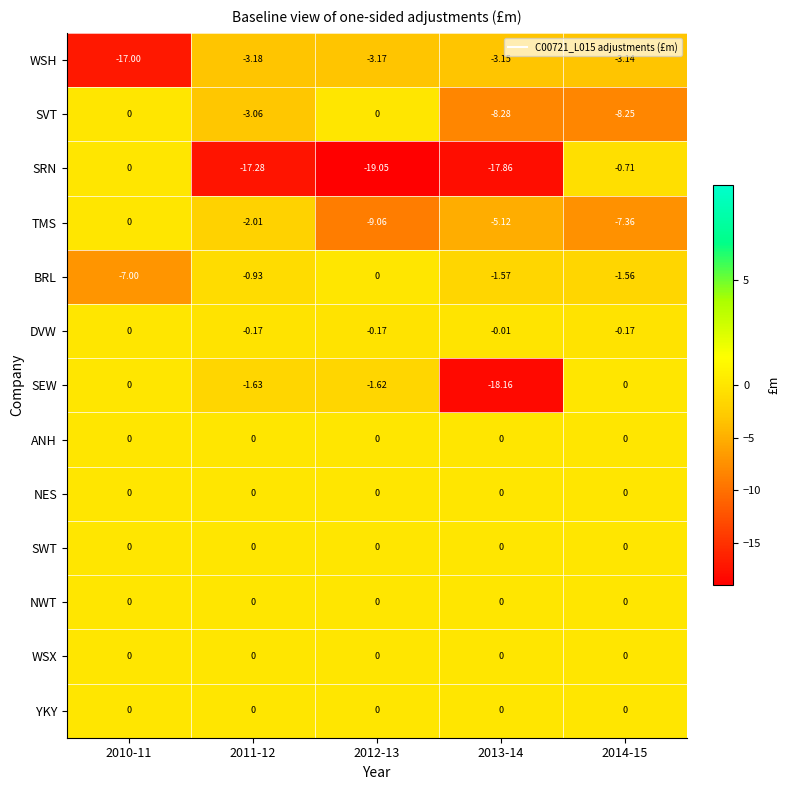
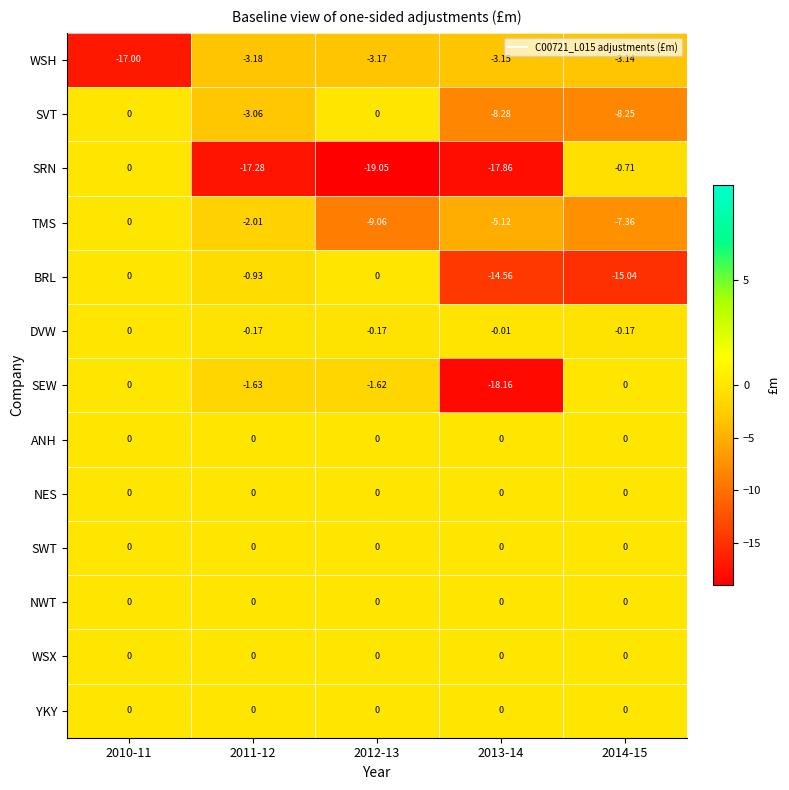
  {
    "WSH": {
      "2010-11": -17.00,
      "2011-12": -3.18,
      "2012-13": -3.17
    },
    "SVT": {
      "2010-11": 0,
      "2011-12": -3.06,
      "2012-13": 0,
      "2013-14": -8.28,
      "2014-15": -8.25
    },
    "SRN": {
      "2010-11": 0,
      "2011-12": -17.28,
      "2012-13": -19.05,
      "2013-14": -17.86,
      "2014-15": -0.71
    },
    "TMS": {
      "2010-11": 0,
      "2011-12": -2.01,
      "2012-13": -9.06,
      "2013-14": -5.12,
      "2014-15": -7.36
    },
    "BRL": {
-     "2010-11": -7.00,
+     "2010-11": 0,
      "2011-12": -0.93,
      "2012-13": 0,
-     "2013-14": -1.57,
-     "2014-15": -1.56
+     "2013-14": -14.56,
+     "2014-15": -15.04
    },
    "DVW": {
      "2010-11": 0,
      "2011-12": -0.17,
      "2012-13": -0.17,
      "2013-14": -0.01,
      "2014-15": -0.17
    },
    "SEW": {
      "2010-11": 0,
      "2011-12": -1.63,
      "2012-13": -1.62,
      "2013-14": -18.16,
      "2014-15": 0
    },
    "ANH": {
      "2010-11": 0,
      "2011-12": 0,
      "2012-13": 0,
      "2013-14": 0,
      "2014-15": 0
    },
    "NES": {
      "2010-11": 0,
      "2011-12": 0,
      "2012-13": 0,
      "2013-14": 0,
      "2014-15": 0
    },
    "SWT": {
      "2010-11": 0,
      "2011-12": 0,
      "2012-13": 0,
      "2013-14": 0,
      "2014-15": 0
    },
    "NWT": {
      "2010-11": 0,
      "2011-12": 0,
      "2012-13": 0,
      "2013-14": 0,
      "2014-15": 0
    },
    "WSX": {
      "2010-11": 0,
      "2011-12": 0,
      "2012-13": 0,
      "2013-14": 0,
      "2014-15": 0
    },
    "YKY": {
      "2010-11": 0,
      "2011-12": 0,
      "2012-13": 0,
      "2013-14": 0,
      "2014-15": 0
    }
  }
